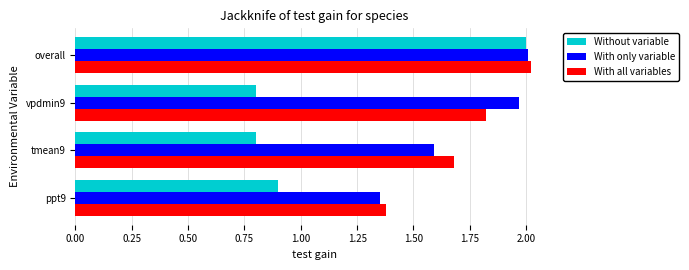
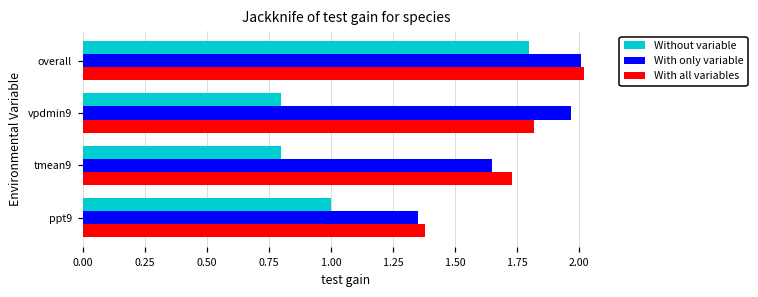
  {
    "Without variable": {
-     "overall": 2.0,
+     "overall": 1.8,
      "vpdmin9": 0.8,
      "tmean9": 0.8,
-     "ppt9": 0.9
+     "ppt9": 1.0
    },
    "With only variable": {
      "overall": 2.01,
      "vpdmin9": 1.97,
-     "tmean9": 1.59,
+     "tmean9": 1.65,
      "ppt9": 1.35
    },
    "With all variables": {
      "overall": 2.02,
      "vpdmin9": 1.82,
-     "tmean9": 1.68,
+     "tmean9": 1.73,
      "ppt9": 1.38
    }
  }
